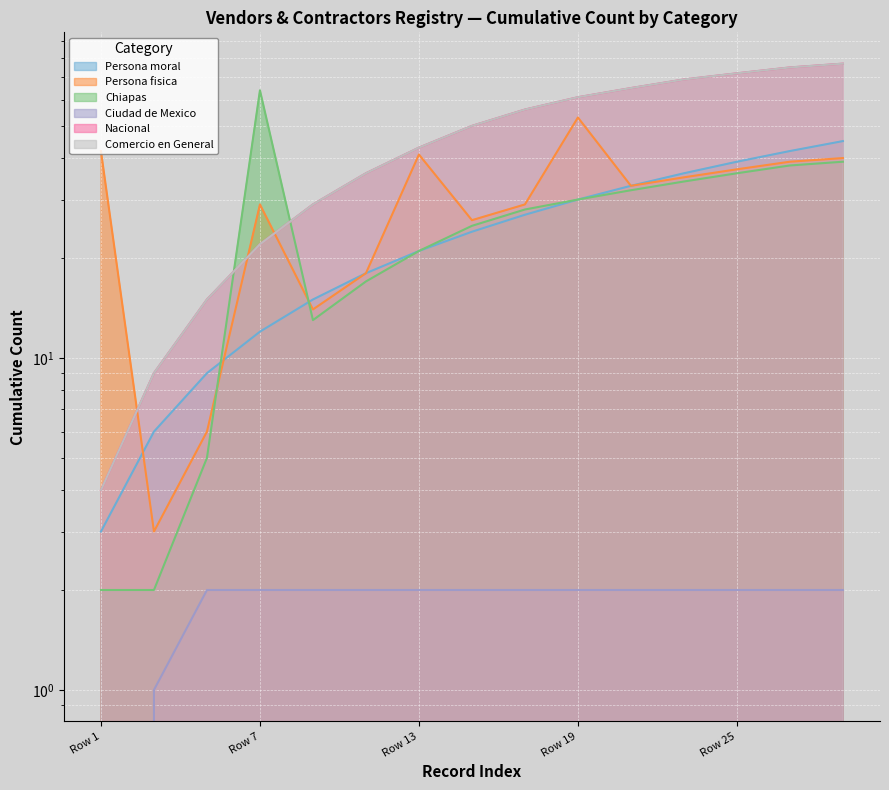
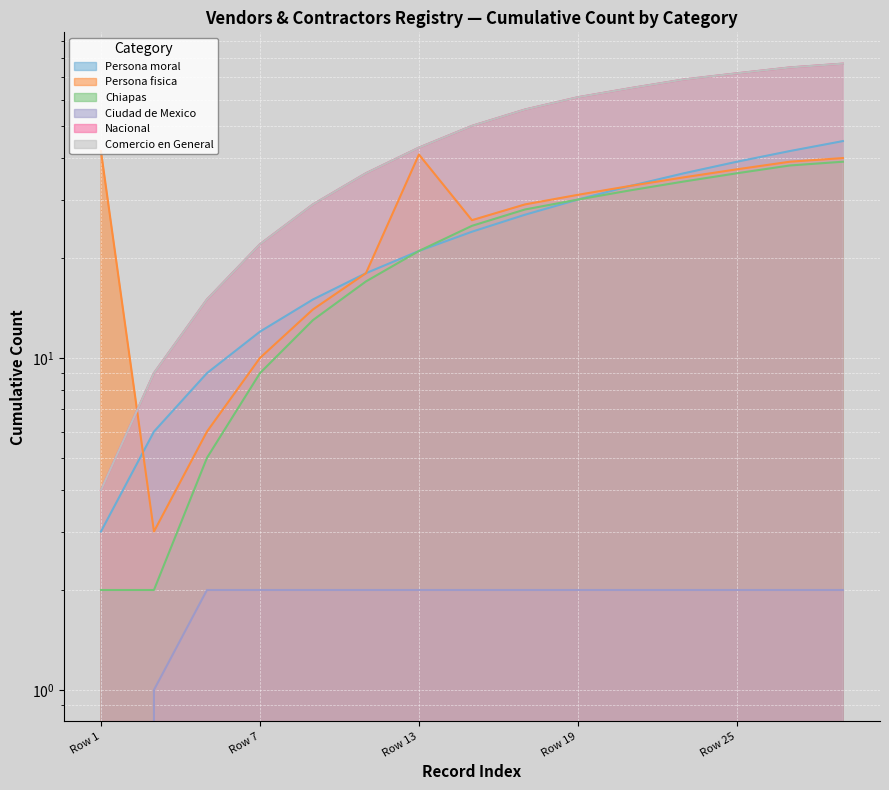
  {
    "Persona fisica": {
-     "Row 7": 29,
+     "Row 7": 10,
      "Row 13": 41,
-     "Row 19": 53,
+     "Row 19": 31,
      "Row 25": 37
    },
    "Chiapas": {
      "Row 1": 2,
-     "Row 7": 64,
+     "Row 7": 9,
      "Row 25": 36
    }
  }
